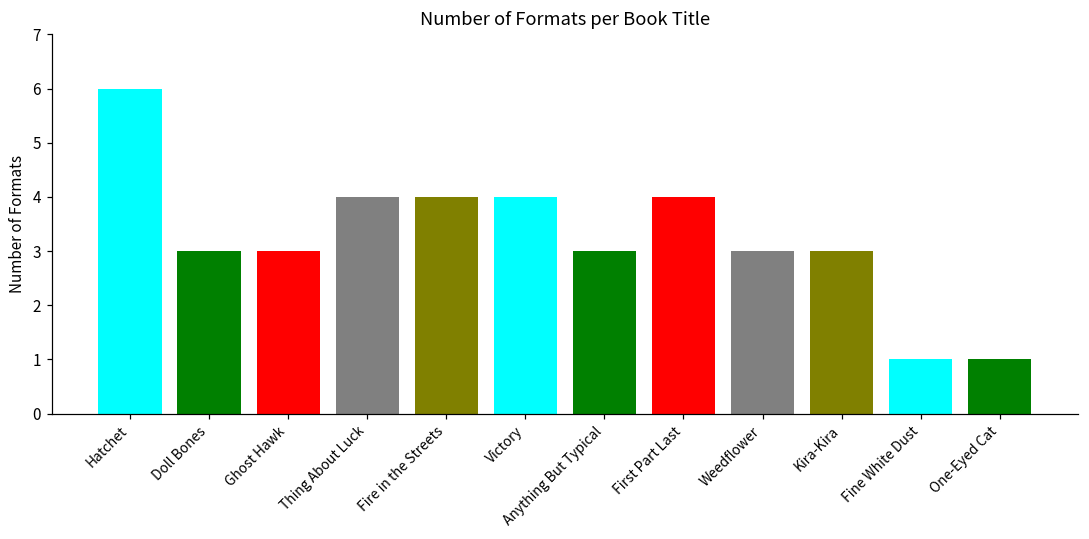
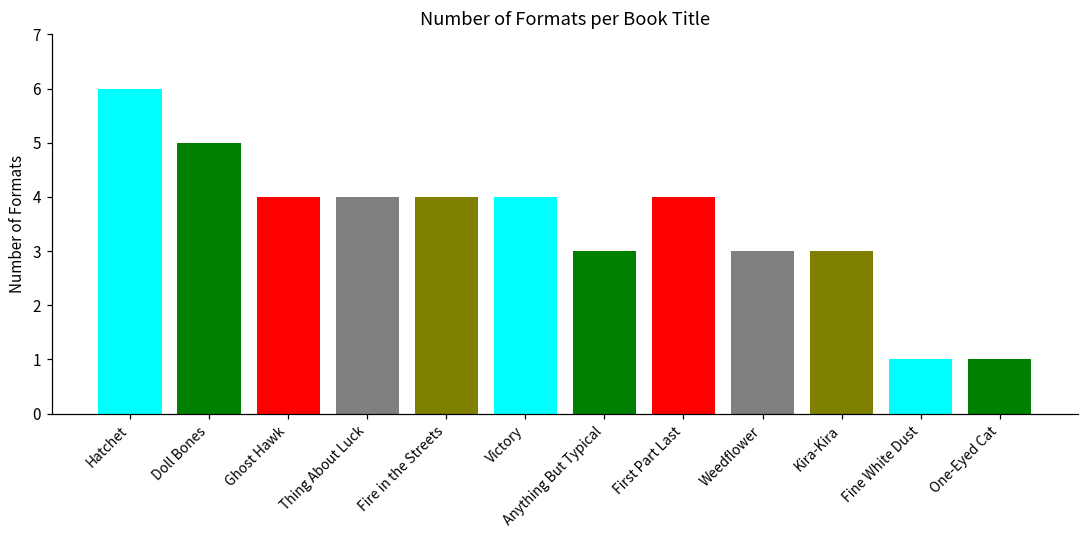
  {
    "Hatchet": 6,
-   "Doll Bones": 3,
-   "Ghost Hawk": 3,
+   "Doll Bones": 5,
+   "Ghost Hawk": 4,
    "Thing About Luck": 4,
    "Fire in the Streets": 4,
    "Victory": 4,
    "Anything But Typical": 3,
    "First Part Last": 4,
    "Weedflower": 3,
    "Kira-Kira": 3,
    "Fine White Dust": 1,
    "One-Eyed Cat": 1
  }
